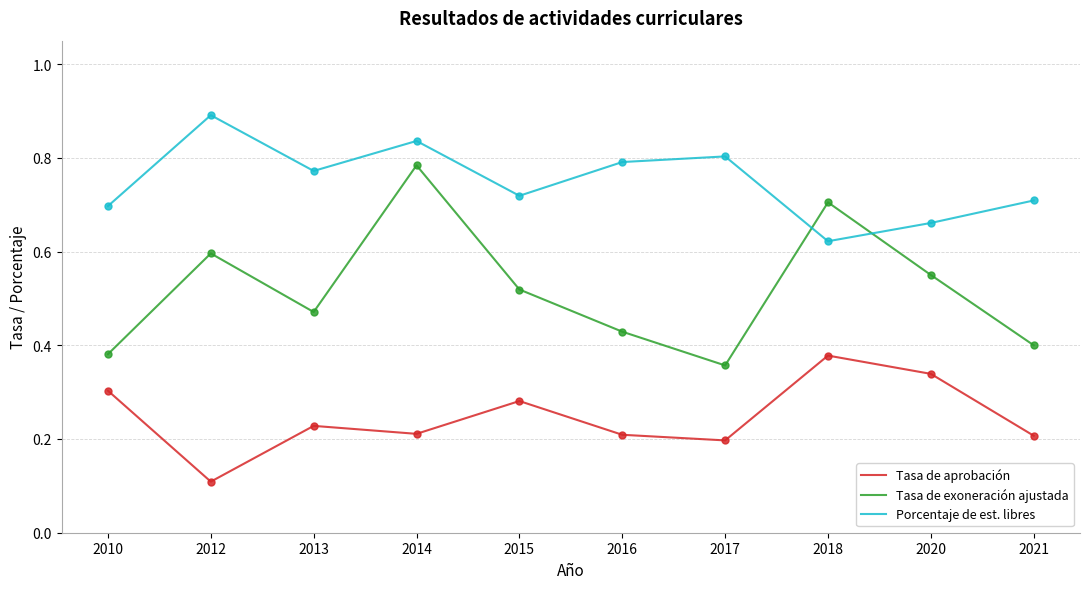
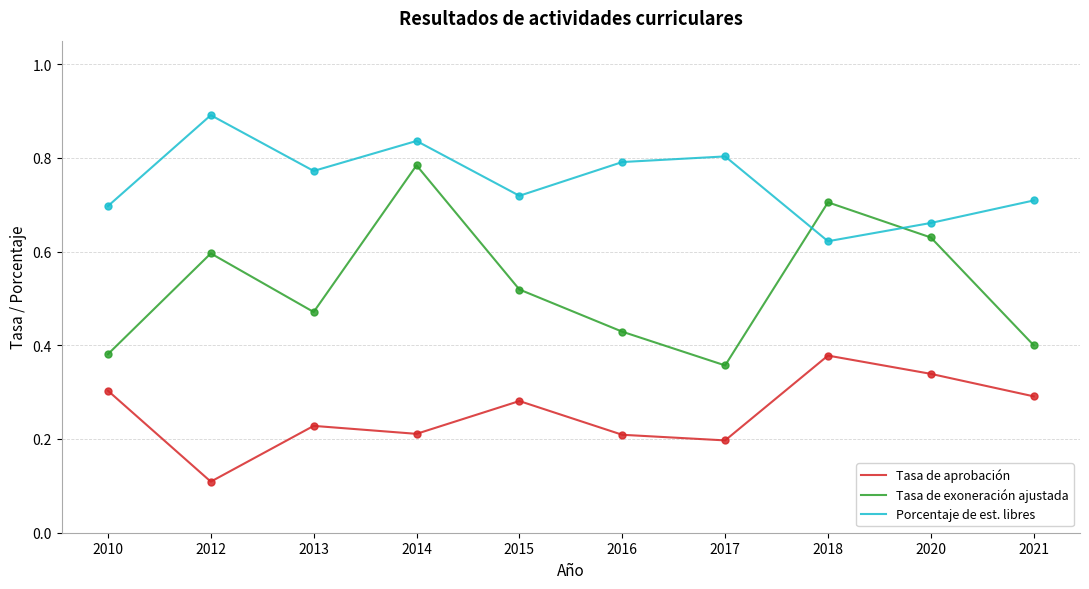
  {
    "Tasa de aprobación": {
      "2010": 0.30,
      "2012": 0.11,
      "2013": 0.23,
      "2014": 0.21,
      "2015": 0.28,
      "2016": 0.21,
      "2017": 0.20,
      "2018": 0.38,
      "2020": 0.34,
-     "2021": 0.21
+     "2021": 0.29
    },
    "Tasa de exoneración ajustada": {
      "2010": 0.38,
      "2012": 0.60,
      "2013": 0.47,
      "2014": 0.78,
      "2015": 0.52,
      "2016": 0.43,
      "2017": 0.36,
      "2018": 0.71,
-     "2020": 0.55,
+     "2020": 0.63,
      "2021": 0.40
    },
    "Porcentaje de est. libres": {
      "2010": 0.70,
      "2012": 0.89,
      "2013": 0.77,
      "2014": 0.84,
      "2015": 0.72,
      "2016": 0.79,
      "2017": 0.80,
      "2018": 0.62,
      "2020": 0.66,
      "2021": 0.71
    }
  }
